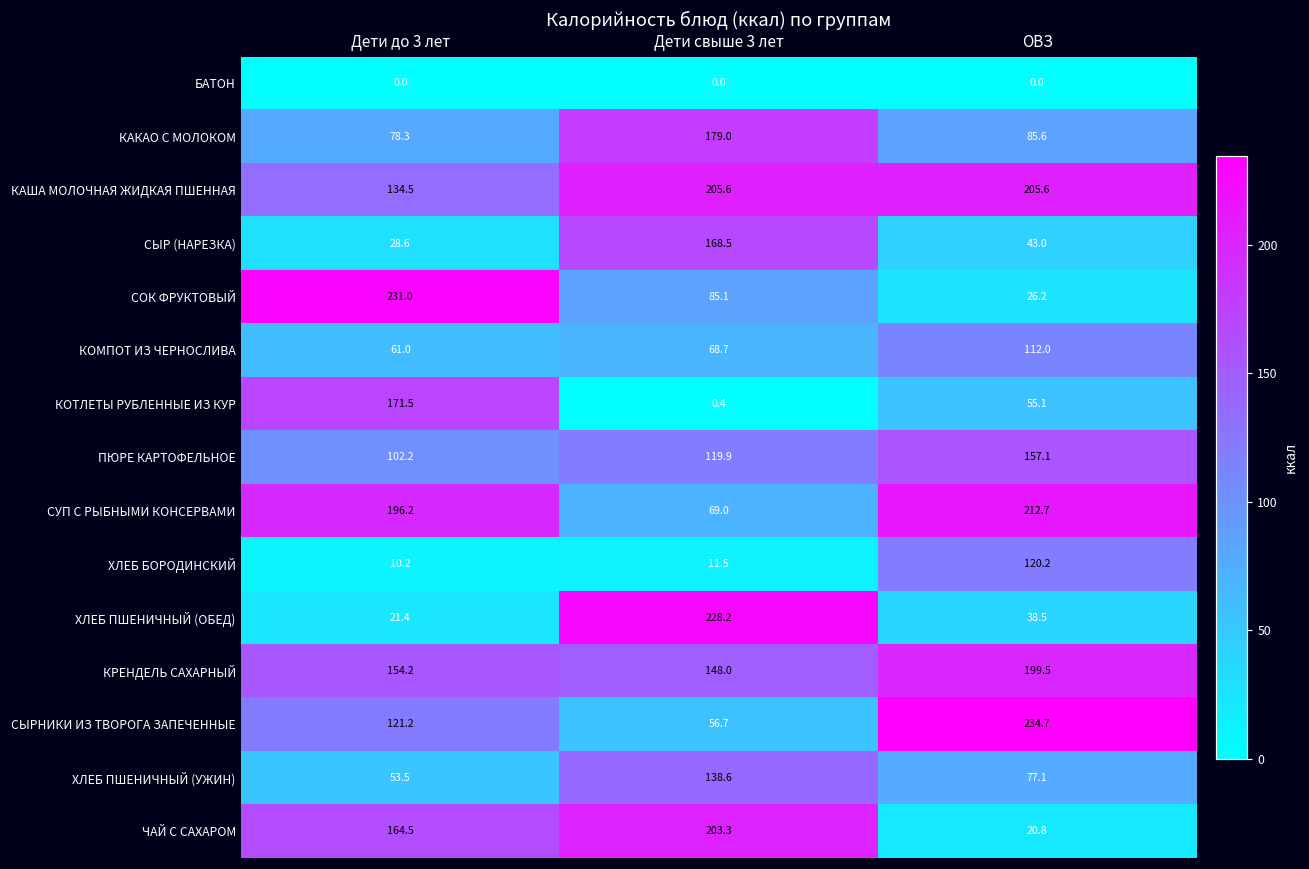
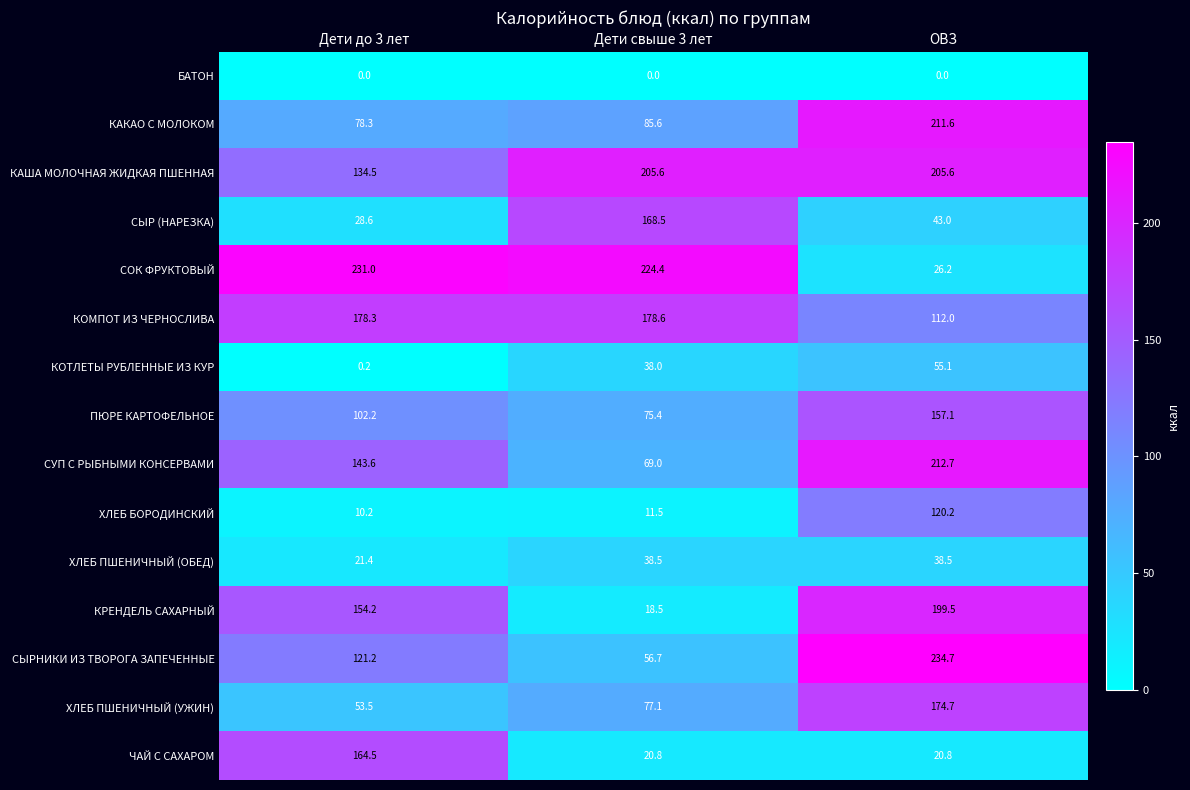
  {
    "БАТОН": {
      "Дети до 3 лет": 0.0,
      "Дети свыше 3 лет": 0.0,
      "ОВЗ": 0.0
    },
    "КАКАО С МОЛОКОМ": {
      "Дети до 3 лет": 78.3,
-     "Дети свыше 3 лет": 179.0,
-     "ОВЗ": 85.6
+     "Дети свыше 3 лет": 85.6,
+     "ОВЗ": 211.6
    },
    "КАША МОЛОЧНАЯ ЖИДКАЯ ПШЕННАЯ": {
      "Дети до 3 лет": 134.5,
      "Дети свыше 3 лет": 205.6,
      "ОВЗ": 205.6
    },
    "СЫР (НАРЕЗКА)": {
      "Дети до 3 лет": 28.6,
      "Дети свыше 3 лет": 168.5,
      "ОВЗ": 43.0
    },
    "СОК ФРУКТОВЫЙ": {
      "Дети до 3 лет": 231.0,
-     "Дети свыше 3 лет": 85.1,
+     "Дети свыше 3 лет": 224.4,
      "ОВЗ": 26.2
    },
    "КОМПОТ ИЗ ЧЕРНОСЛИВА": {
-     "Дети до 3 лет": 61.0,
-     "Дети свыше 3 лет": 68.7,
+     "Дети до 3 лет": 178.3,
+     "Дети свыше 3 лет": 178.6,
      "ОВЗ": 112.0
    },
    "КОТЛЕТЫ РУБЛЕННЫЕ ИЗ КУР": {
-     "Дети до 3 лет": 171.5,
-     "Дети свыше 3 лет": 0.4,
+     "Дети до 3 лет": 0.2,
+     "Дети свыше 3 лет": 38.0,
      "ОВЗ": 55.1
    },
    "ПЮРЕ КАРТОФЕЛЬНОЕ": {
      "Дети до 3 лет": 102.2,
-     "Дети свыше 3 лет": 119.9,
+     "Дети свыше 3 лет": 75.4,
      "ОВЗ": 157.1
    },
    "СУП С РЫБНЫМИ КОНСЕРВАМИ": {
-     "Дети до 3 лет": 196.2,
+     "Дети до 3 лет": 143.6,
      "Дети свыше 3 лет": 69.0,
      "ОВЗ": 212.7
    },
    "ХЛЕБ БОРОДИНСКИЙ": {
      "Дети до 3 лет": 10.2,
      "Дети свыше 3 лет": 11.5,
      "ОВЗ": 120.2
    },
    "ХЛЕБ ПШЕНИЧНЫЙ (ОБЕД)": {
      "Дети до 3 лет": 21.4,
-     "Дети свыше 3 лет": 228.2,
+     "Дети свыше 3 лет": 38.5,
      "ОВЗ": 38.5
    },
    "КРЕНДЕЛЬ САХАРНЫЙ": {
      "Дети до 3 лет": 154.2,
-     "Дети свыше 3 лет": 148.0,
+     "Дети свыше 3 лет": 18.5,
      "ОВЗ": 199.5
    },
    "СЫРНИКИ ИЗ ТВОРОГА ЗАПЕЧЕННЫЕ": {
      "Дети до 3 лет": 121.2,
      "Дети свыше 3 лет": 56.7,
      "ОВЗ": 234.7
    },
    "ХЛЕБ ПШЕНИЧНЫЙ (УЖИН)": {
      "Дети до 3 лет": 53.5,
-     "Дети свыше 3 лет": 138.6,
-     "ОВЗ": 77.1
+     "Дети свыше 3 лет": 77.1,
+     "ОВЗ": 174.7
    },
    "ЧАЙ С САХАРОМ": {
      "Дети до 3 лет": 164.5,
-     "Дети свыше 3 лет": 203.3,
+     "Дети свыше 3 лет": 20.8,
      "ОВЗ": 20.8
    }
  }
